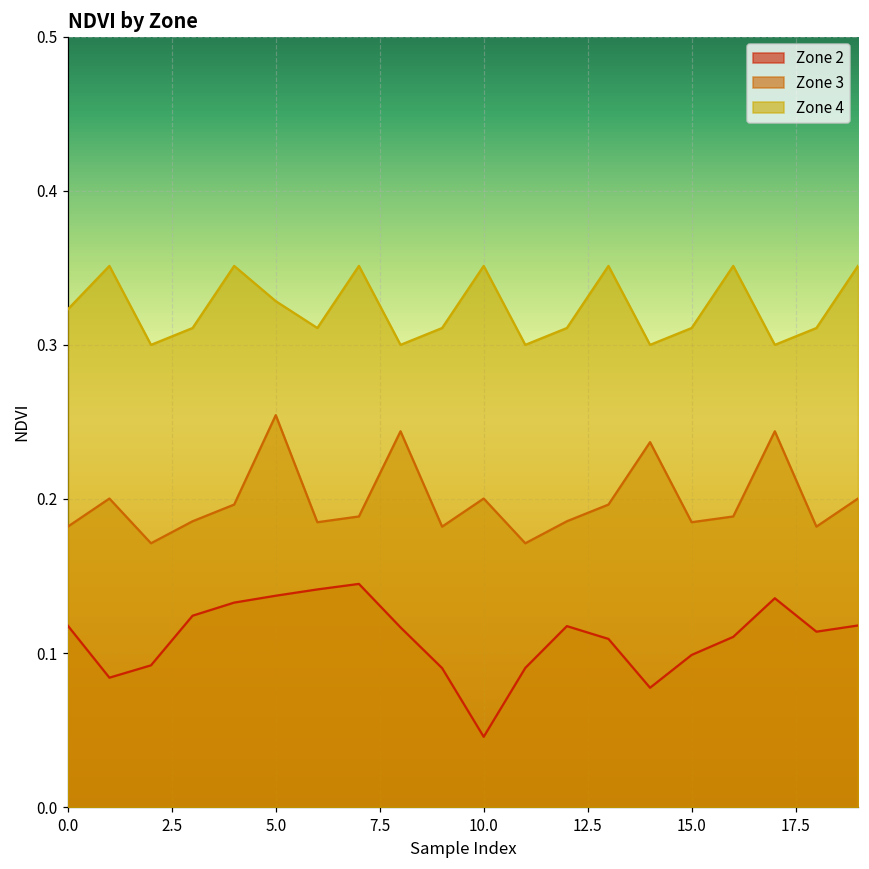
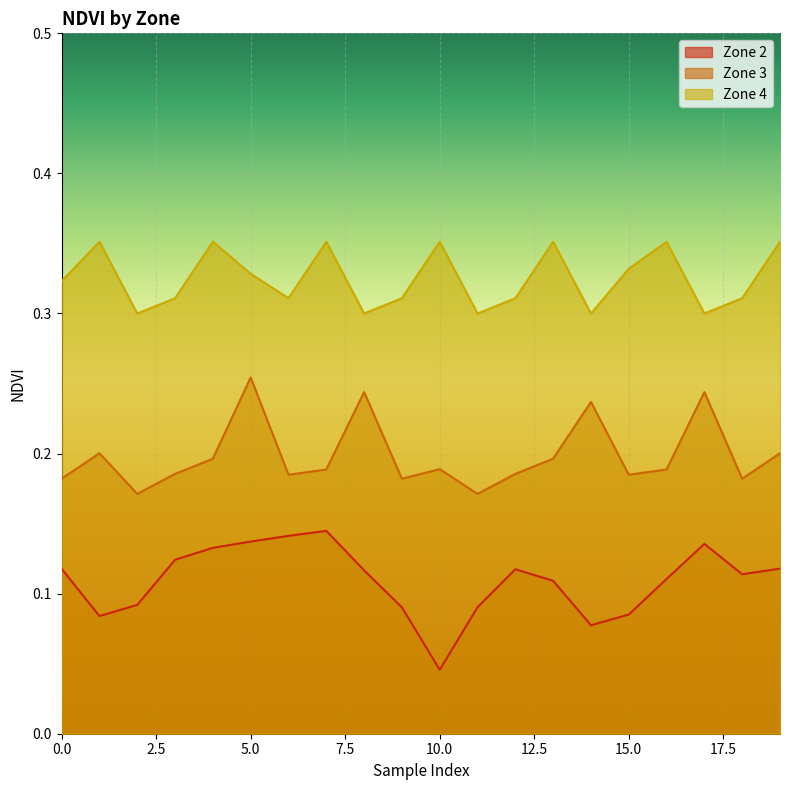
  {
    "Zone 2": {
      "0.0": 0.118,
      "5.0": 0.137,
      "10.0": 0.046,
-     "15.0": 0.099
+     "15.0": 0.085
    },
    "Zone 3": {
      "0.0": 0.182,
      "5.0": 0.254,
-     "10.0": 0.200,
+     "10.0": 0.189,
      "15.0": 0.185
    },
    "Zone 4": {
      "0.0": 0.323,
      "5.0": 0.328,
      "10.0": 0.351,
-     "15.0": 0.311
+     "15.0": 0.332
    }
  }
